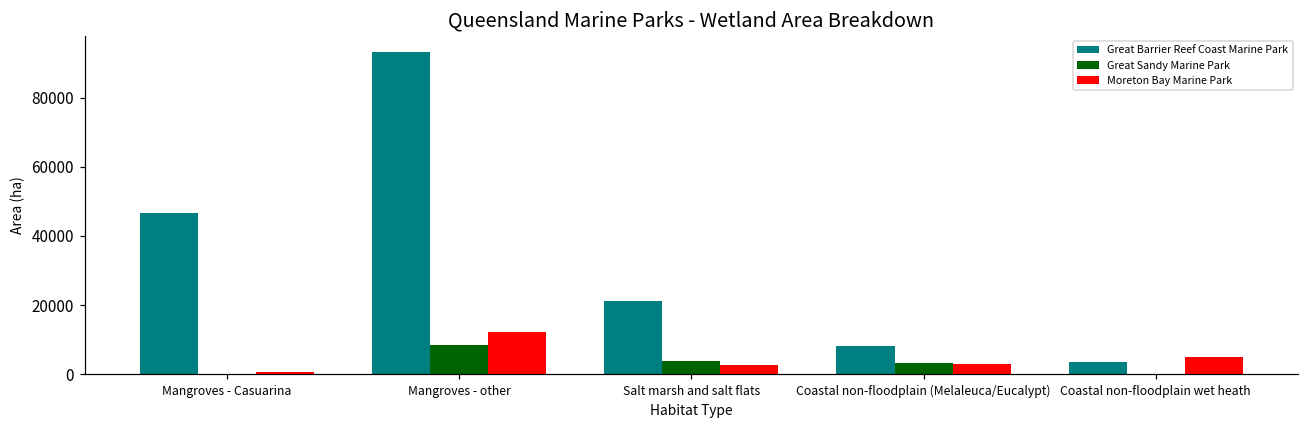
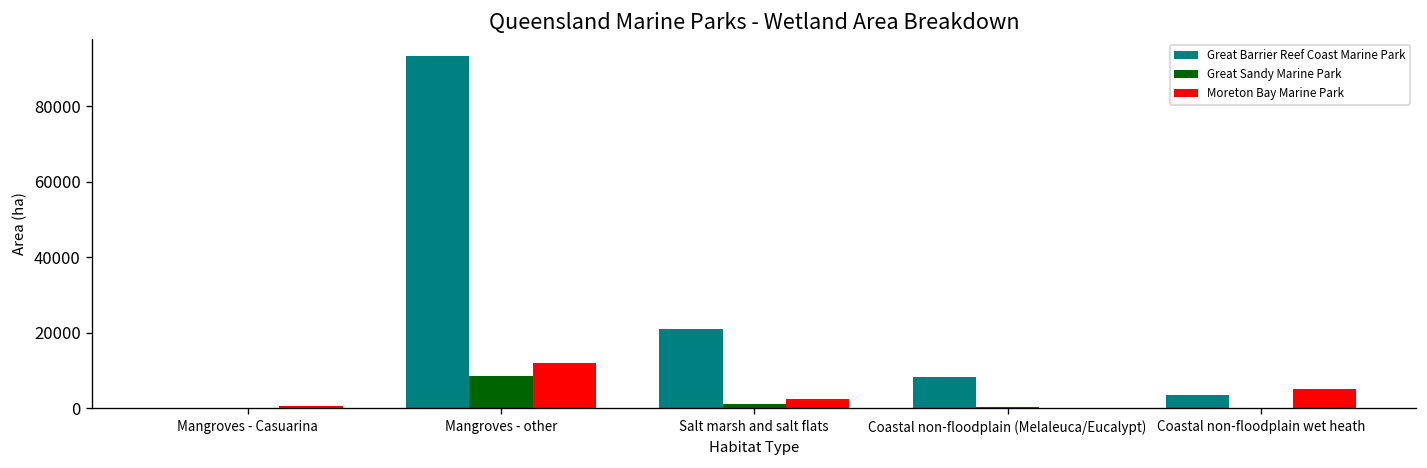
  {
    "Great Barrier Reef Coast Marine Park": {
-     "Mangroves - Casuarina": 47000,
+     "Mangroves - Casuarina": 0,
      "Mangroves - other": 93000,
      "Salt marsh and salt flats": 21000,
      "Coastal non-floodplain (Melaleuca/Eucalypt)": 8000,
      "Coastal non-floodplain wet heath": 3000
    },
    "Great Sandy Marine Park": {
      "Mangroves - other": 9000,
-     "Salt marsh and salt flats": 4000,
-     "Coastal non-floodplain (Melaleuca/Eucalypt)": 3000
+     "Salt marsh and salt flats": 1000,
+     "Coastal non-floodplain (Melaleuca/Eucalypt)": 0
    },
    "Moreton Bay Marine Park": {
      "Mangroves - other": 12000,
      "Salt marsh and salt flats": 3000,
-     "Coastal non-floodplain (Melaleuca/Eucalypt)": 3000,
+     "Coastal non-floodplain (Melaleuca/Eucalypt)": 0,
      "Coastal non-floodplain wet heath": 5000
    }
  }
